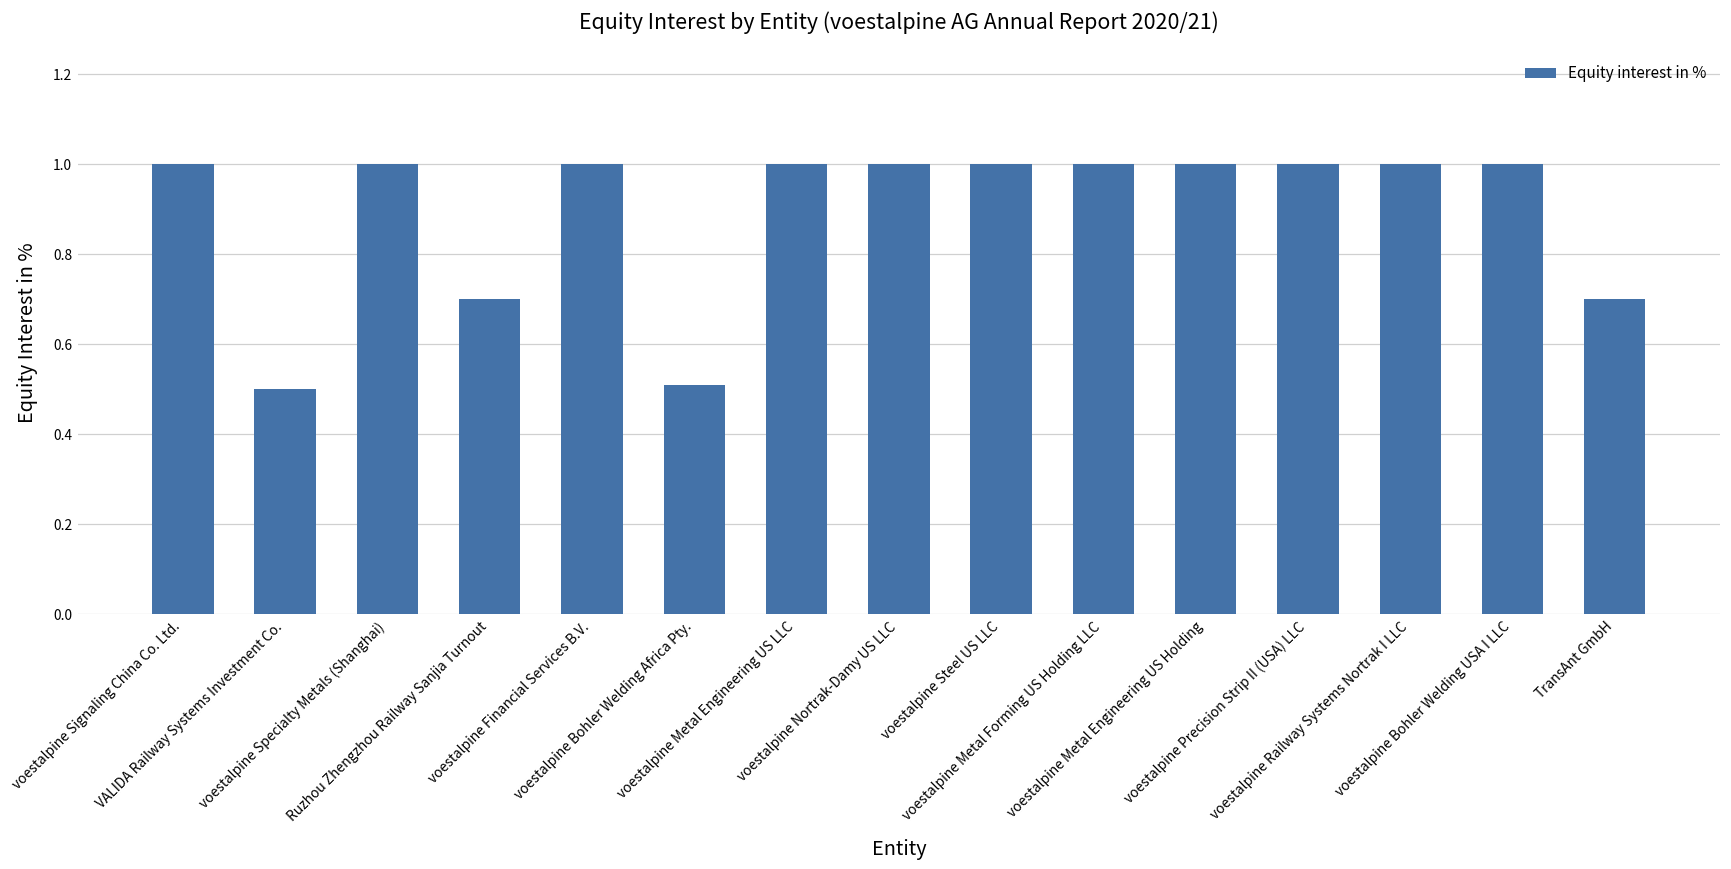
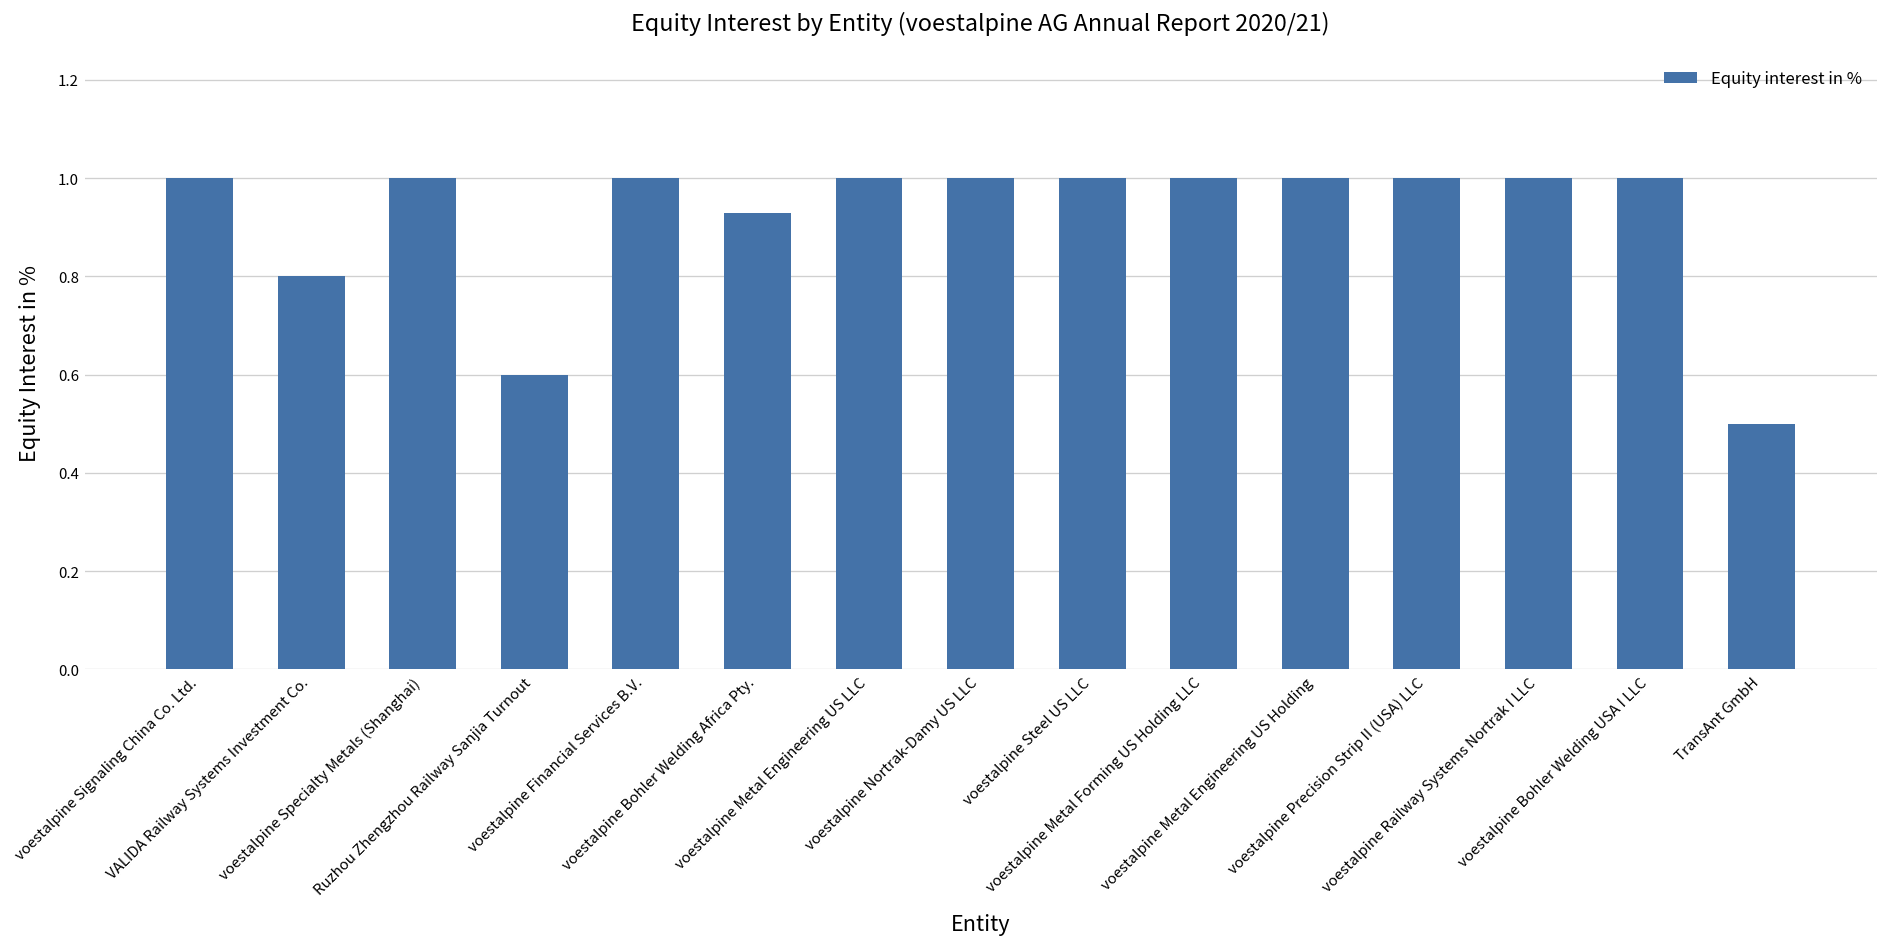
  {
    "voestalpine Signaling China Co. Ltd.": 1.00,
-   "VALIDA Railway Systems Investment Co.": 0.5,
+   "VALIDA Railway Systems Investment Co.": 0.8,
    "voestalpine Specialty Metals (Shanghai)": 1.00,
-   "Ruzhou Zhengzhou Railway Sanjia Turnout": 0.7,
+   "Ruzhou Zhengzhou Railway Sanjia Turnout": 0.6,
    "voestalpine Financial Services B.V.": 1.00,
-   "voestalpine Bohler Welding Africa Pty.": 0.51,
+   "voestalpine Bohler Welding Africa Pty.": 0.93,
    "voestalpine Metal Engineering US LLC": 1.00,
    "voestalpine Nortrak-Damy US LLC": 1.00,
    "voestalpine Steel US LLC": 1.00,
    "voestalpine Metal Forming US Holding LLC": 1.00,
    "voestalpine Metal Engineering US Holding": 1.00,
    "voestalpine Precision Strip II (USA) LLC": 1.00,
    "voestalpine Railway Systems Nortrak I LLC": 1.00,
    "voestalpine Bohler Welding USA I LLC": 1.00,
-   "TransAnt GmbH": 0.7
+   "TransAnt GmbH": 0.5
  }
